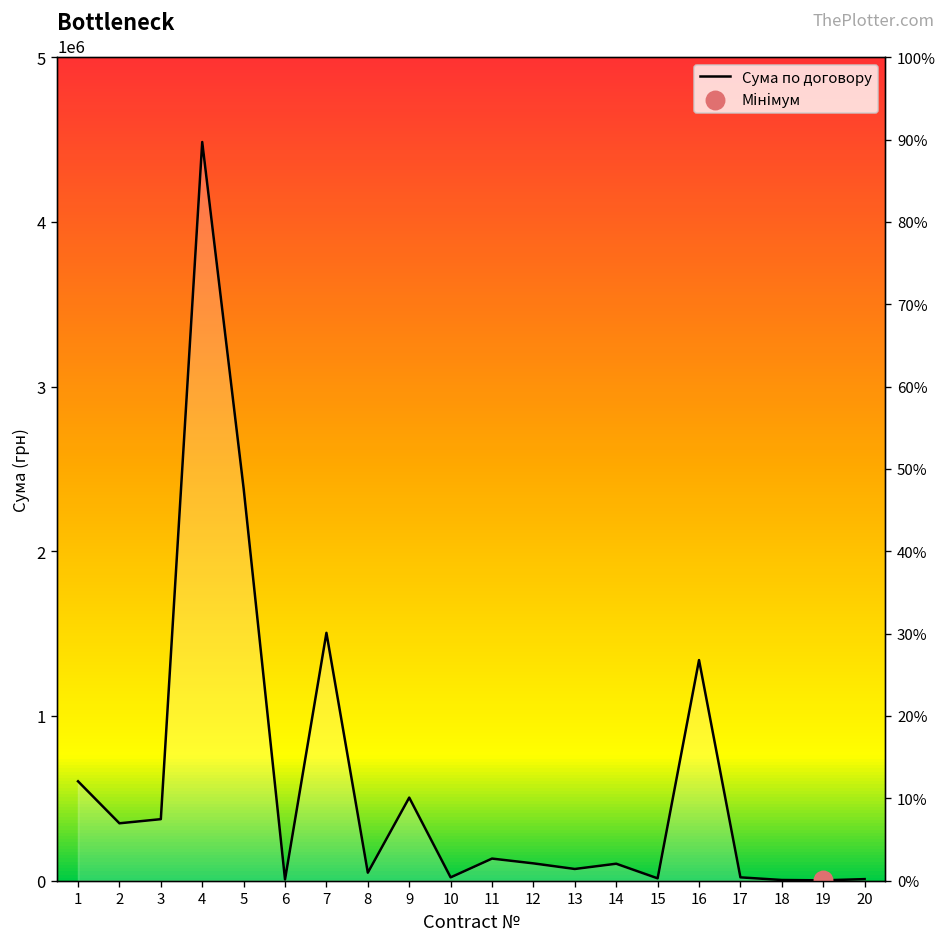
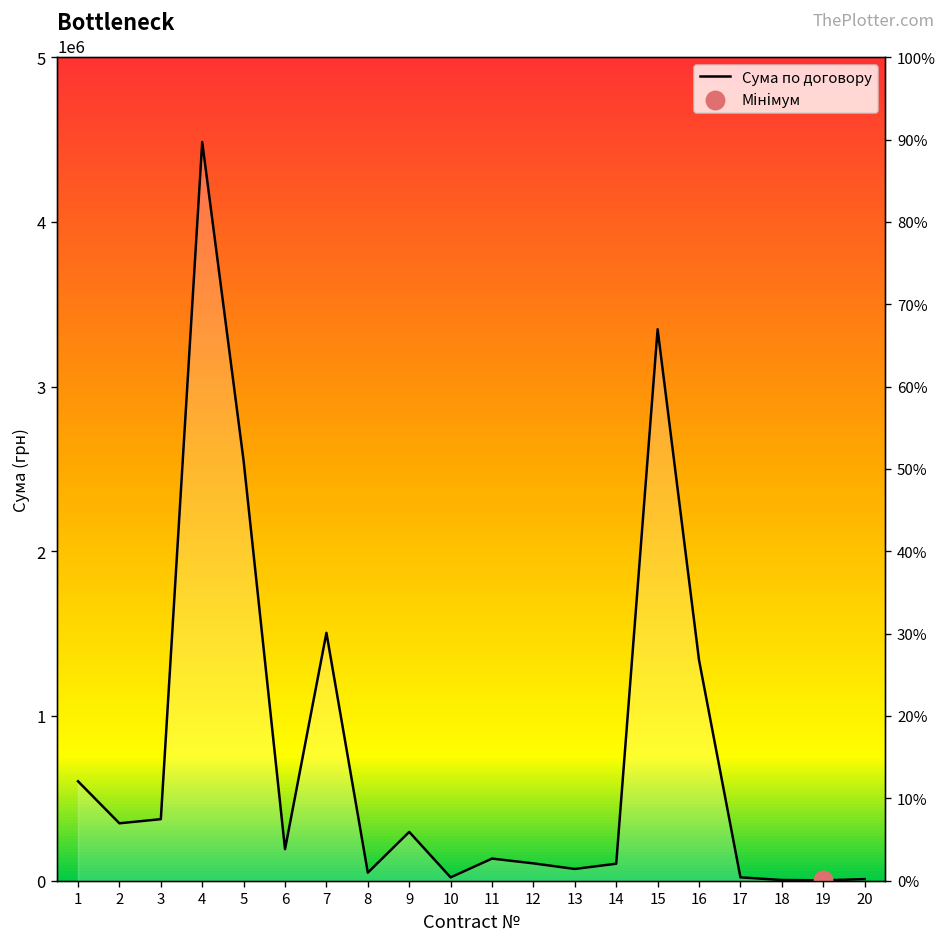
  {
    "Сума по договору": {
      "1": 600000,
      "2": 350000,
      "3": 370000,
      "4": 4490000,
-     "5": 2380000,
-     "6": 10000,
+     "5": 2550000,
+     "6": 190000,
      "7": 1500000,
      "8": 50000,
-     "9": 500000,
+     "9": 300000,
      "10": 20000,
      "11": 130000,
      "12": 110000,
      "13": 70000,
      "14": 100000,
-     "15": 10000,
+     "15": 3350000,
      "16": 1340000,
      "17": 20000,
      "18": 0,
      "20": 10000
    }
  }
